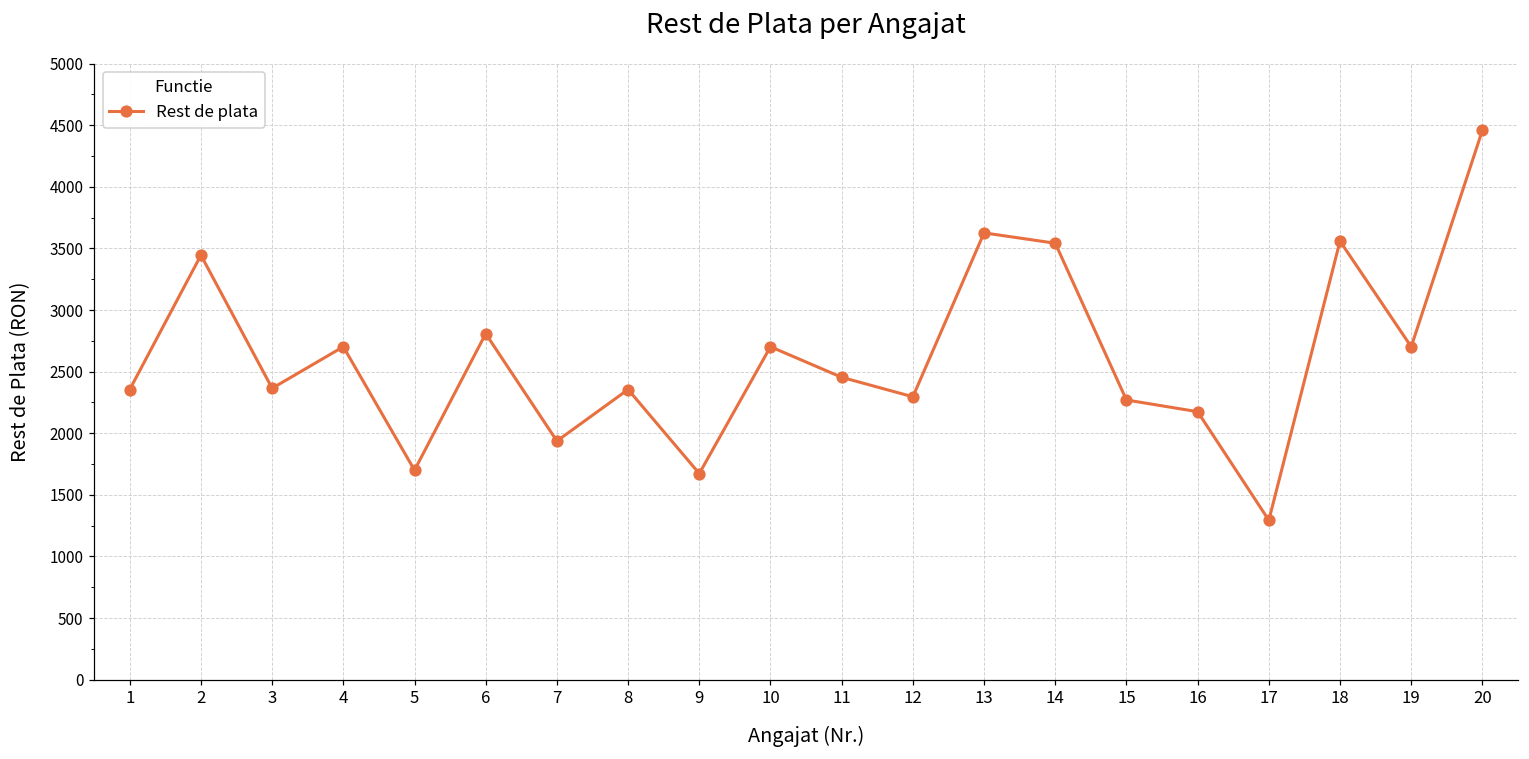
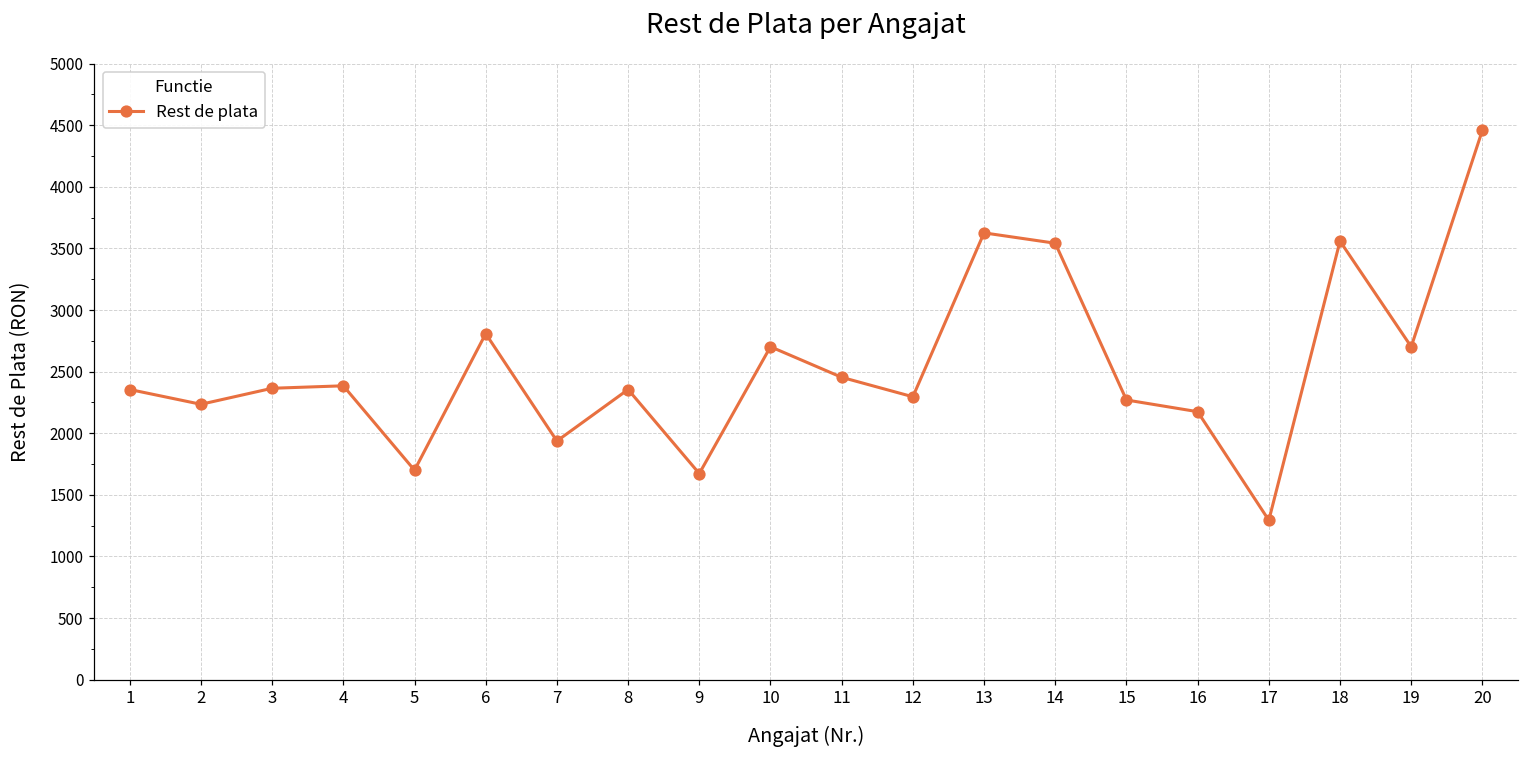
  {
    "1": 2360,
-   "2": 3450,
+   "2": 2240,
    "3": 2370,
-   "4": 2700,
+   "4": 2390,
    "5": 1700,
    "6": 2810,
    "7": 1940,
    "8": 2360,
    "9": 1670,
    "10": 2700,
    "11": 2450,
    "12": 2300,
    "13": 3630,
    "14": 3540,
    "15": 2270,
    "16": 2180,
    "17": 1290,
    "18": 3560,
    "19": 2700,
    "20": 4460
  }
